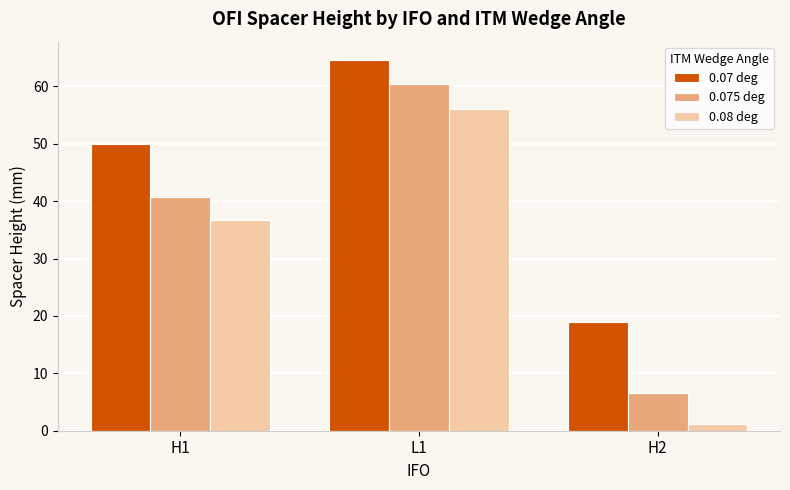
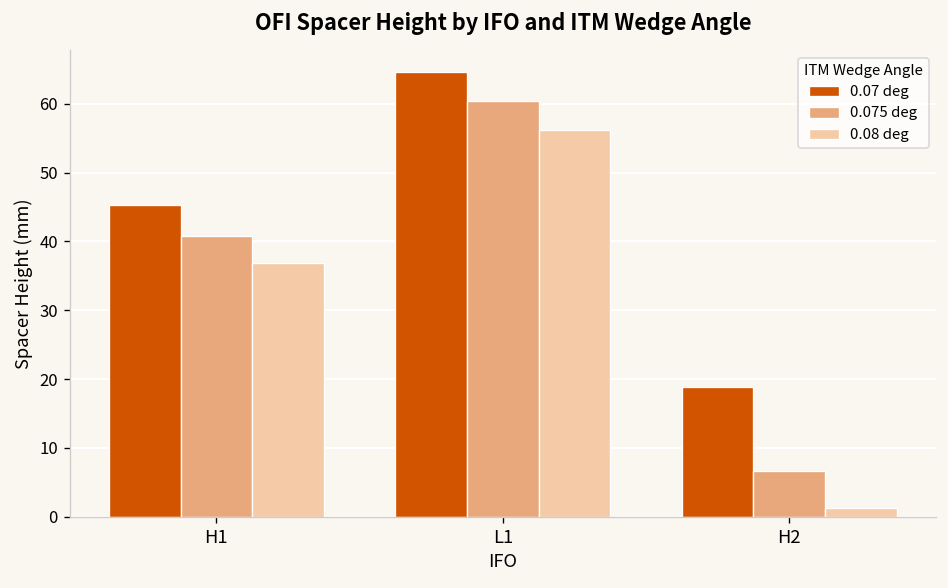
  {
    "0.07 deg": {
-     "H1": 50,
+     "H1": 45,
      "L1": 65,
      "H2": 19
    }
  }
